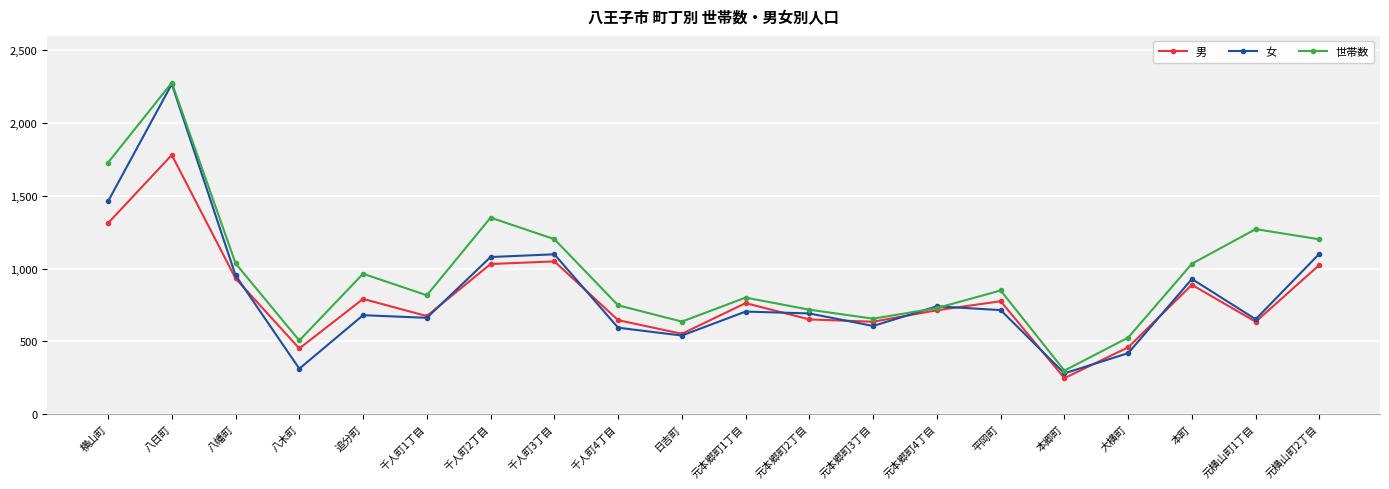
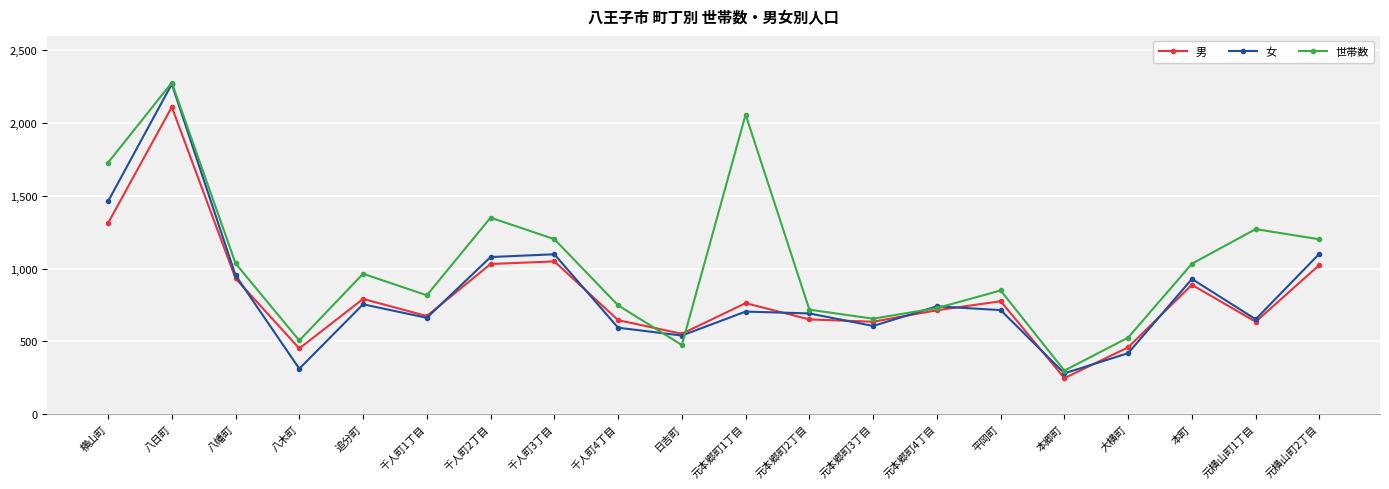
  {
    "男": {
      "横山町": "1,310",
-     "八日町": "1,780",
+     "八日町": "2,110",
      "八幡町": "930",
      "八木町": "450",
      "追分町": "790",
      "千人町2丁目": "1,030",
      "千人町3丁目": "1,050",
      "千人町4丁目": "650",
      "元本郷町1丁目": "760",
      "元本郷町2丁目": "650",
      "元本郷町3丁目": "630",
      "平岡町": "780",
      "本郷町": "250",
      "大横町": "460",
      "本町": "890",
      "元横山町2丁目": "1,030"
    },
    "女": {
      "横山町": "1,460",
      "八幡町": "950",
      "八木町": "310",
-     "追分町": "680",
+     "追分町": "750",
      "千人町2丁目": "1,080",
      "千人町3丁目": "1,100",
      "千人町4丁目": "590",
      "元本郷町1丁目": "700",
      "元本郷町2丁目": "690",
      "元本郷町3丁目": "610",
      "平岡町": "710",
      "本郷町": "280",
      "大横町": "420",
      "本町": "930",
      "元横山町2丁目": "1,100"
    },
    "世帯数": {
      "横山町": "1,730",
      "八幡町": "1,040",
      "八木町": "510",
      "追分町": "960",
      "千人町1丁目": "820",
      "千人町2丁目": "1,350",
      "千人町3丁目": "1,200",
      "千人町4丁目": "750",
-     "日吉町": "640",
-     "元本郷町1丁目": "800",
+     "日吉町": "470",
+     "元本郷町1丁目": "2,060",
      "元本郷町2丁目": "720",
      "元本郷町3丁目": "660",
      "平岡町": "850",
      "本郷町": "300",
      "大横町": "530",
      "本町": "1,030",
      "元横山町1丁目": "1,270",
      "元横山町2丁目": "1,200"
    }
  }
